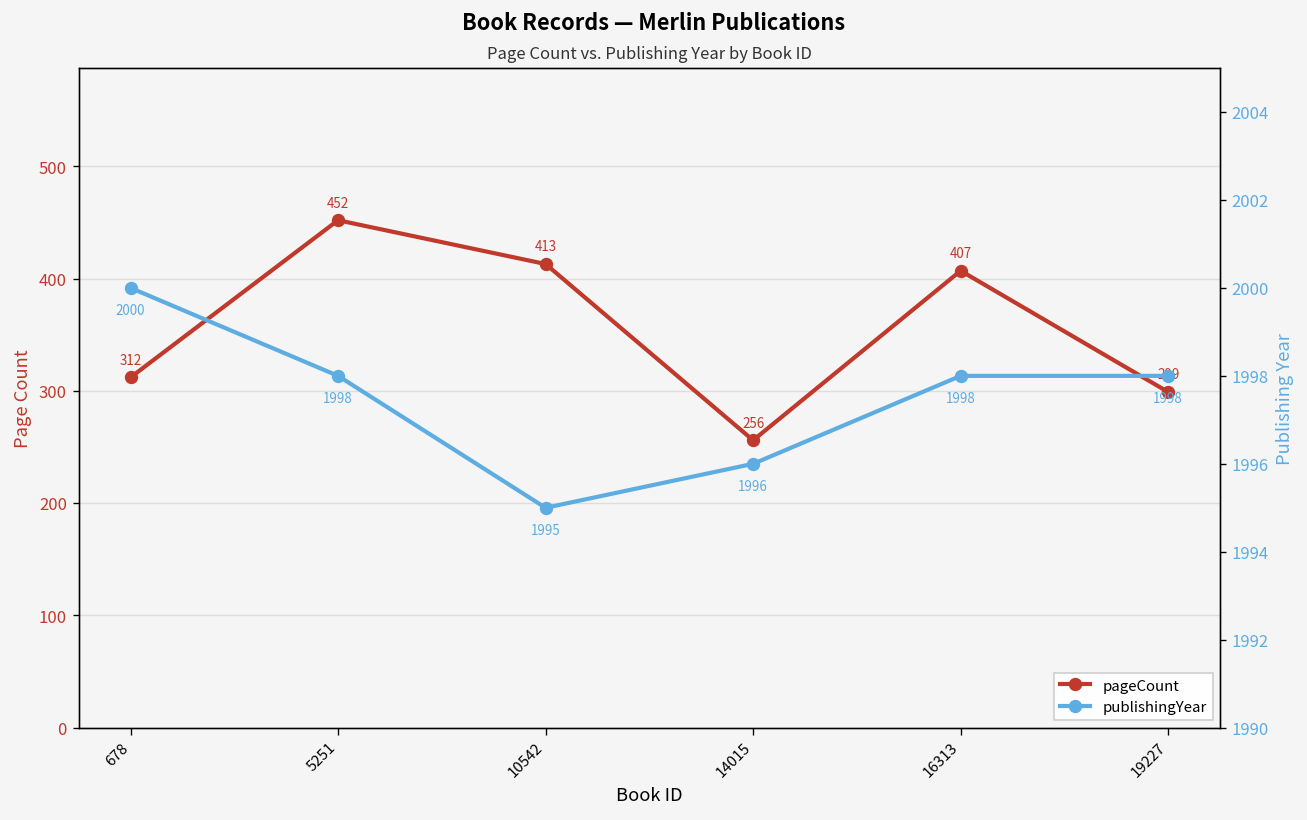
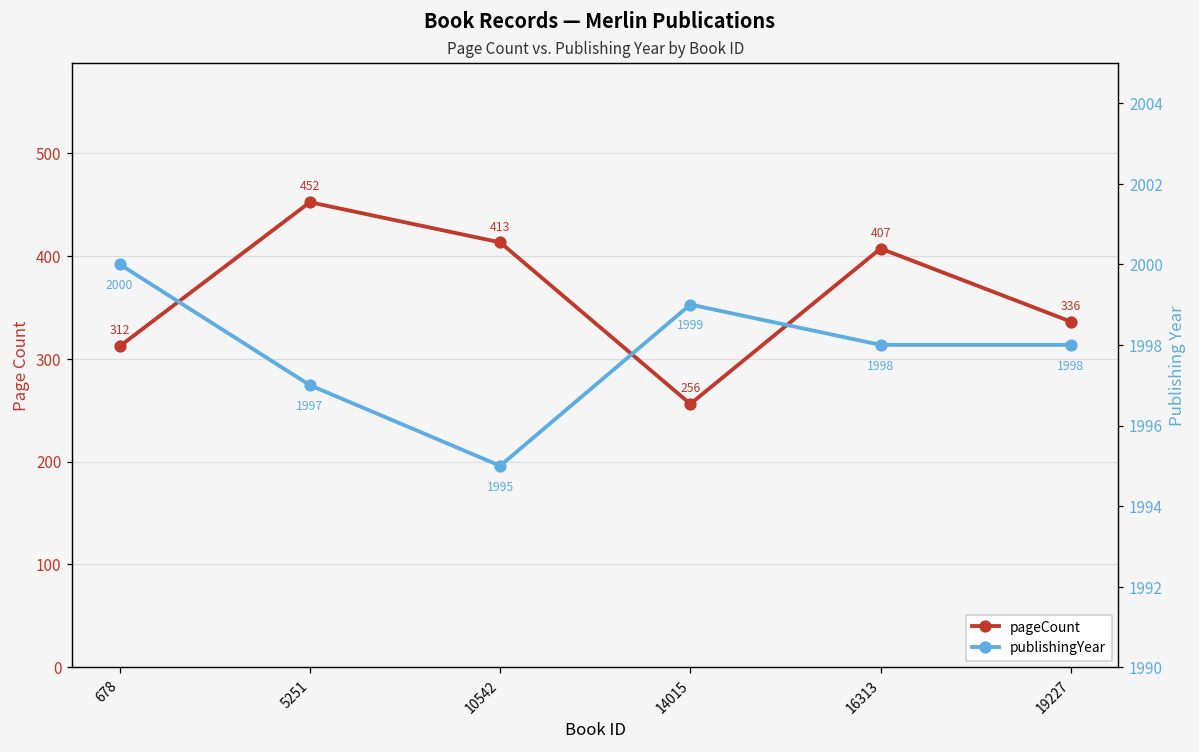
  {
    "pageCount": {
      "678": 312,
      "5251": 452,
      "10542": 413,
      "14015": 256,
      "16313": 407,
-     "19227": 299
+     "19227": 336
    },
    "publishingYear": {
      "678": 2000,
-     "5251": 1998,
+     "5251": 1997,
      "10542": 1995,
-     "14015": 1996,
+     "14015": 1999,
      "16313": 1998
    }
  }
